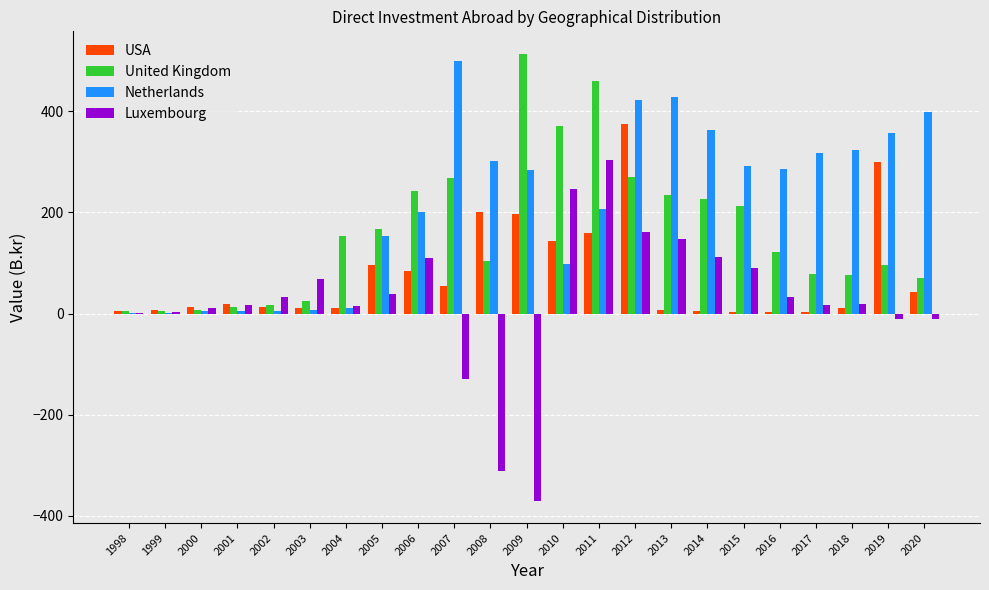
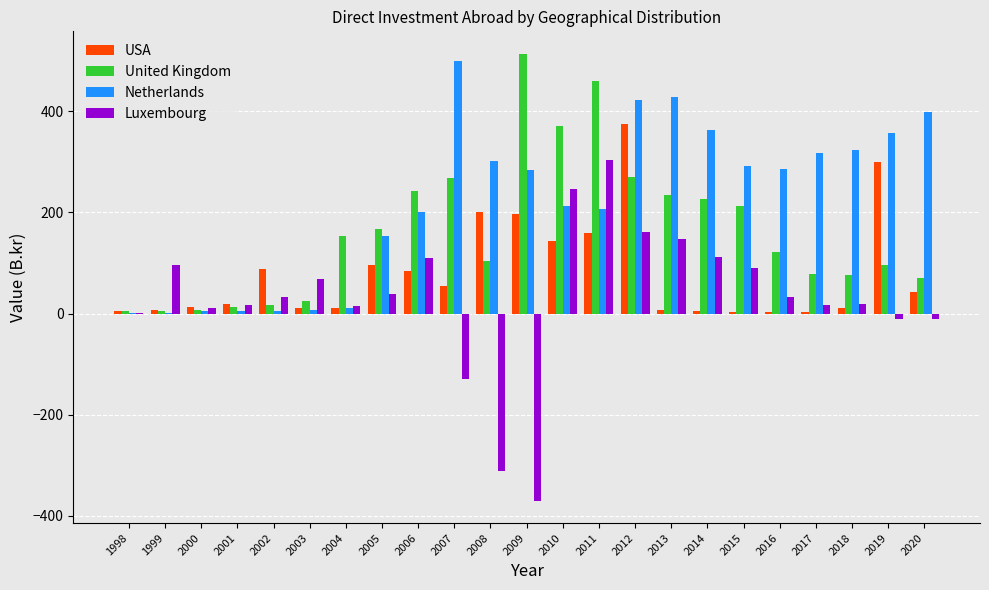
  {
    "USA": {
      "1998": 10,
      "1999": 10,
      "2000": 10,
      "2001": 20,
-     "2002": 10,
+     "2002": 90,
      "2003": 10,
      "2004": 10,
      "2005": 100,
      "2006": 80,
      "2007": 50,
      "2008": 200,
      "2009": 200,
      "2010": 140,
      "2011": 160,
      "2012": 380,
      "2013": 10,
      "2014": 10,
      "2018": 10,
      "2019": 300,
      "2020": 40
    },
    "United Kingdom": {
      "1999": 10,
      "2000": 10,
      "2001": 10,
      "2002": 20,
      "2003": 30,
      "2004": 150,
      "2005": 170,
      "2006": 240,
      "2007": 270,
      "2008": 100,
      "2009": 510,
      "2010": 370,
      "2011": 460,
      "2012": 270,
      "2013": 230,
      "2014": 230,
      "2015": 210,
      "2016": 120,
      "2017": 80,
      "2018": 80,
      "2019": 100,
      "2020": 70
    },
    "Netherlands": {
      "2001": 10,
      "2002": 10,
      "2003": 10,
      "2004": 10,
      "2005": 150,
      "2006": 200,
      "2007": 500,
      "2008": 300,
      "2009": 280,
-     "2010": 100,
+     "2010": 210,
      "2011": 210,
      "2012": 420,
      "2013": 430,
      "2014": 360,
      "2015": 290,
      "2016": 290,
      "2017": 320,
      "2018": 320,
      "2019": 360,
      "2020": 400
    },
    "Luxembourg": {
-     "1999": 0,
+     "1999": 100,
      "2000": 10,
      "2001": 20,
      "2002": 30,
      "2003": 70,
      "2004": 20,
      "2005": 40,
      "2006": 110,
      "2007": -130,
      "2008": -310,
      "2009": -370,
      "2010": 250,
      "2011": 300,
      "2012": 160,
      "2013": 150,
      "2014": 110,
      "2015": 90,
      "2016": 30,
      "2017": 20,
      "2018": 20,
      "2019": -10,
      "2020": -10
    }
  }
